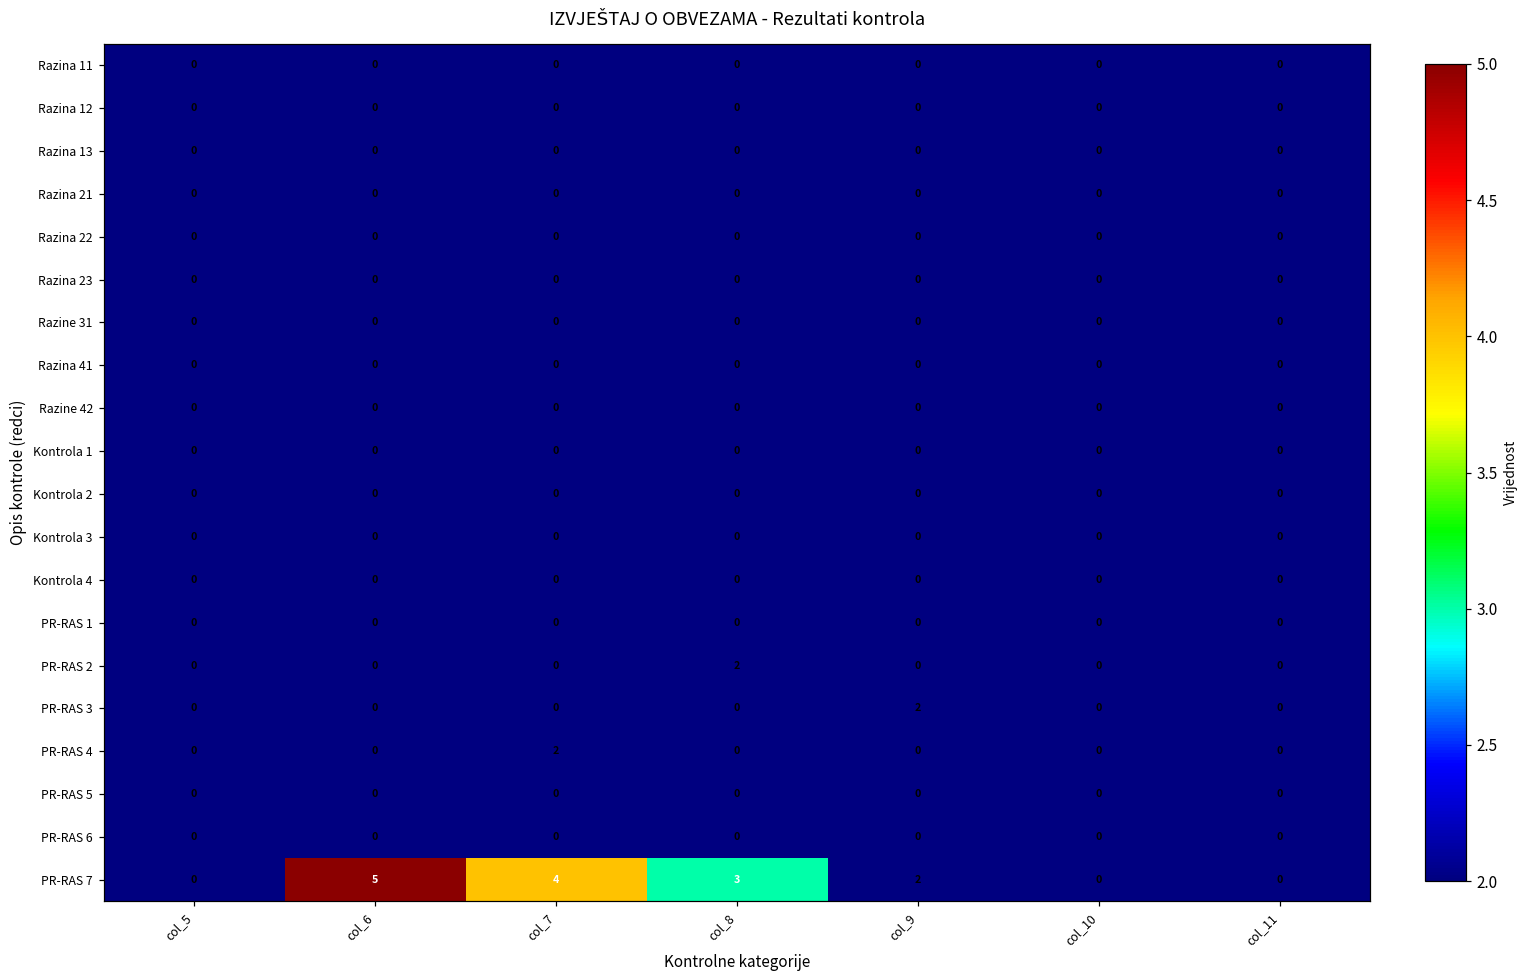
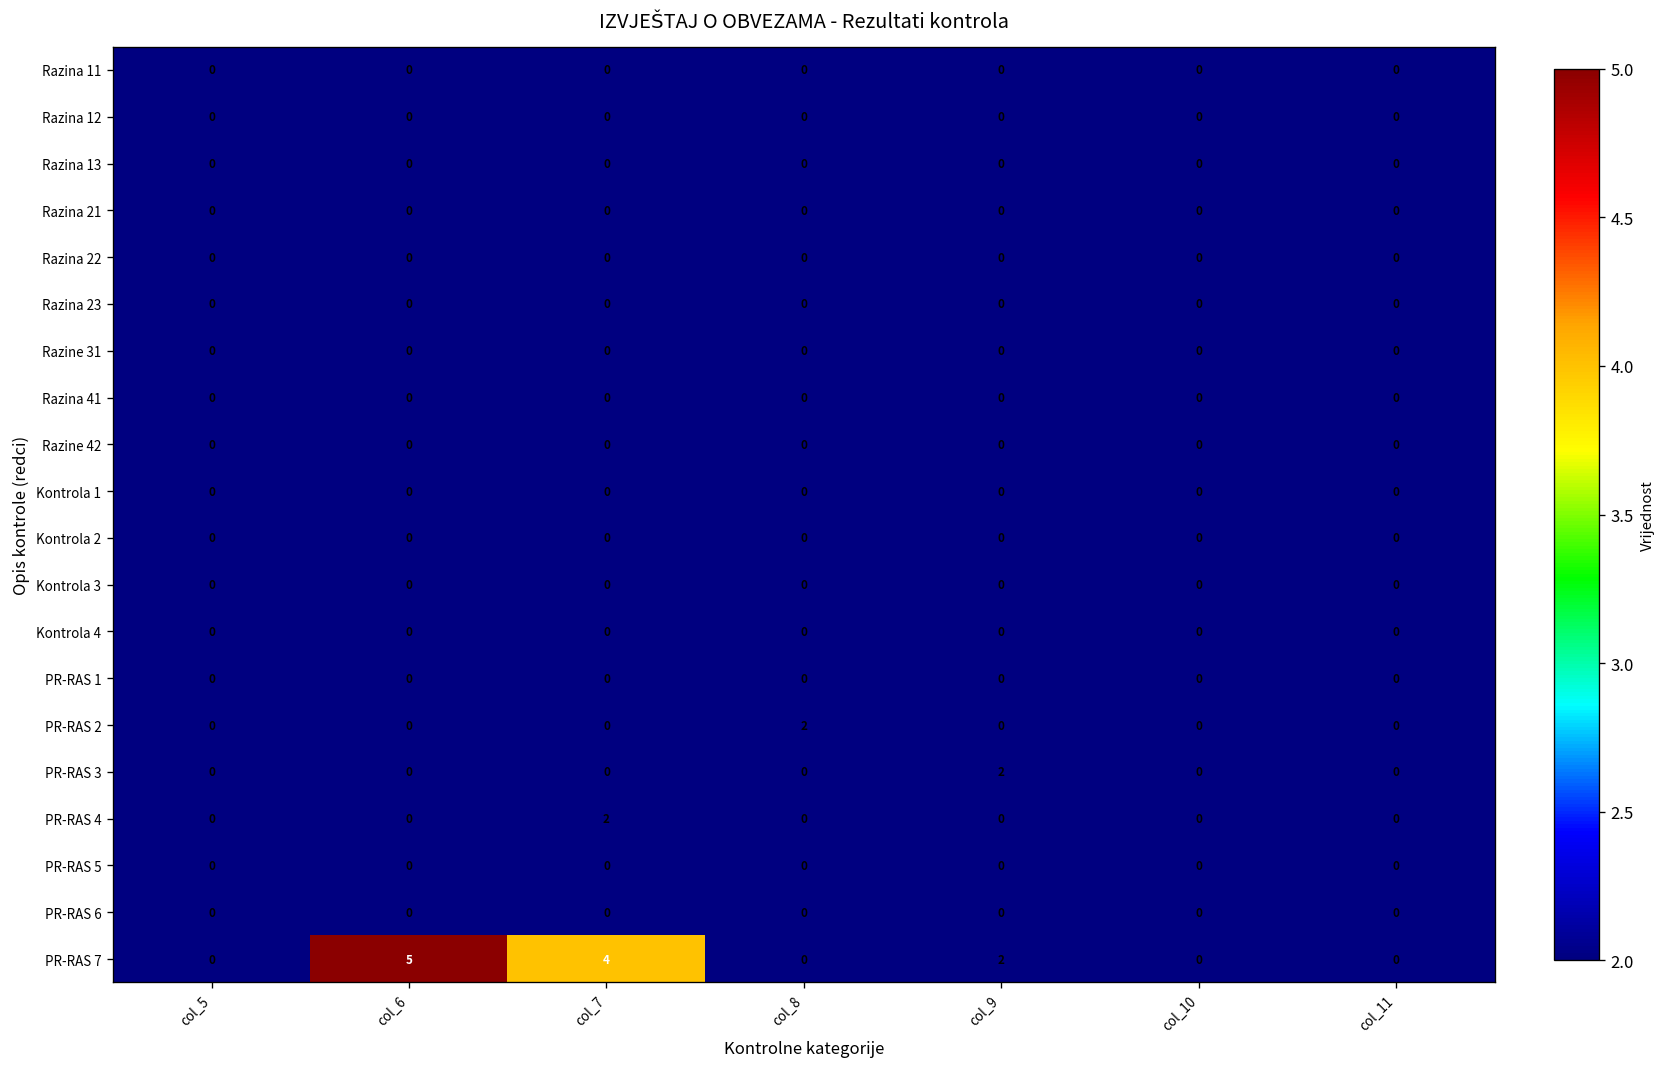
  {
    "Razina 11": {
      "col_5": 0,
      "col_6": 0,
      "col_7": 0,
      "col_8": 0,
      "col_9": 0,
      "col_10": 0,
      "col_11": 0
    },
    "Razina 12": {
      "col_5": 0,
      "col_6": 0,
      "col_7": 0,
      "col_8": 0,
      "col_9": 0,
      "col_10": 0,
      "col_11": 0
    },
    "Razina 13": {
      "col_5": 0,
      "col_6": 0,
      "col_7": 0,
      "col_8": 0,
      "col_9": 0,
      "col_10": 0,
      "col_11": 0
    },
    "Razina 21": {
      "col_5": 0,
      "col_6": 0,
      "col_7": 0,
      "col_8": 0,
      "col_9": 0,
      "col_10": 0,
      "col_11": 0
    },
    "Razina 22": {
      "col_5": 0,
      "col_6": 0,
      "col_7": 0,
      "col_8": 0,
      "col_9": 0,
      "col_10": 0,
      "col_11": 0
    },
    "Razina 23": {
      "col_5": 0,
      "col_6": 0,
      "col_7": 0,
      "col_8": 0,
      "col_9": 0,
      "col_10": 0,
      "col_11": 0
    },
    "Razine 31": {
      "col_5": 0,
      "col_6": 0,
      "col_7": 0,
      "col_8": 0,
      "col_9": 0,
      "col_10": 0,
      "col_11": 0
    },
    "Razina 41": {
      "col_5": 0,
      "col_6": 0,
      "col_7": 0,
      "col_8": 0,
      "col_9": 0,
      "col_10": 0,
      "col_11": 0
    },
    "Razine 42": {
      "col_5": 0,
      "col_6": 0,
      "col_7": 0,
      "col_8": 0,
      "col_9": 0,
      "col_10": 0,
      "col_11": 0
    },
    "Kontrola 1": {
      "col_5": 0,
      "col_6": 0,
      "col_7": 0,
      "col_8": 0,
      "col_9": 0,
      "col_10": 0,
      "col_11": 0
    },
    "Kontrola 2": {
      "col_5": 0,
      "col_6": 0,
      "col_7": 0,
      "col_8": 0,
      "col_9": 0,
      "col_10": 0,
      "col_11": 0
    },
    "Kontrola 3": {
      "col_5": 0,
      "col_6": 0,
      "col_7": 0,
      "col_8": 0,
      "col_9": 0,
      "col_10": 0,
      "col_11": 0
    },
    "Kontrola 4": {
      "col_5": 0,
      "col_6": 0,
      "col_7": 0,
      "col_8": 0,
      "col_9": 0,
      "col_10": 0,
      "col_11": 0
    },
    "PR-RAS 1": {
      "col_5": 0,
      "col_6": 0,
      "col_7": 0,
      "col_8": 0,
      "col_9": 0,
      "col_10": 0,
      "col_11": 0
    },
    "PR-RAS 2": {
      "col_5": 0,
      "col_6": 0,
      "col_7": 0,
      "col_8": 2,
      "col_9": 0,
      "col_10": 0,
      "col_11": 0
    },
    "PR-RAS 3": {
      "col_5": 0,
      "col_6": 0,
      "col_7": 0,
      "col_8": 0,
      "col_9": 2,
      "col_10": 0,
      "col_11": 0
    },
    "PR-RAS 4": {
      "col_5": 0,
      "col_6": 0,
      "col_7": 2,
      "col_8": 0,
      "col_9": 0,
      "col_10": 0,
      "col_11": 0
    },
    "PR-RAS 5": {
      "col_5": 0,
      "col_6": 0,
      "col_7": 0,
      "col_8": 0,
      "col_9": 0,
      "col_10": 0,
      "col_11": 0
    },
    "PR-RAS 6": {
      "col_5": 0,
      "col_6": 0,
      "col_7": 0,
      "col_8": 0,
      "col_9": 0,
      "col_10": 0,
      "col_11": 0
    },
    "PR-RAS 7": {
      "col_5": 0,
      "col_6": 5,
      "col_7": 4,
-     "col_8": 3,
+     "col_8": 0,
      "col_9": 2,
      "col_10": 0,
      "col_11": 0
    }
  }
